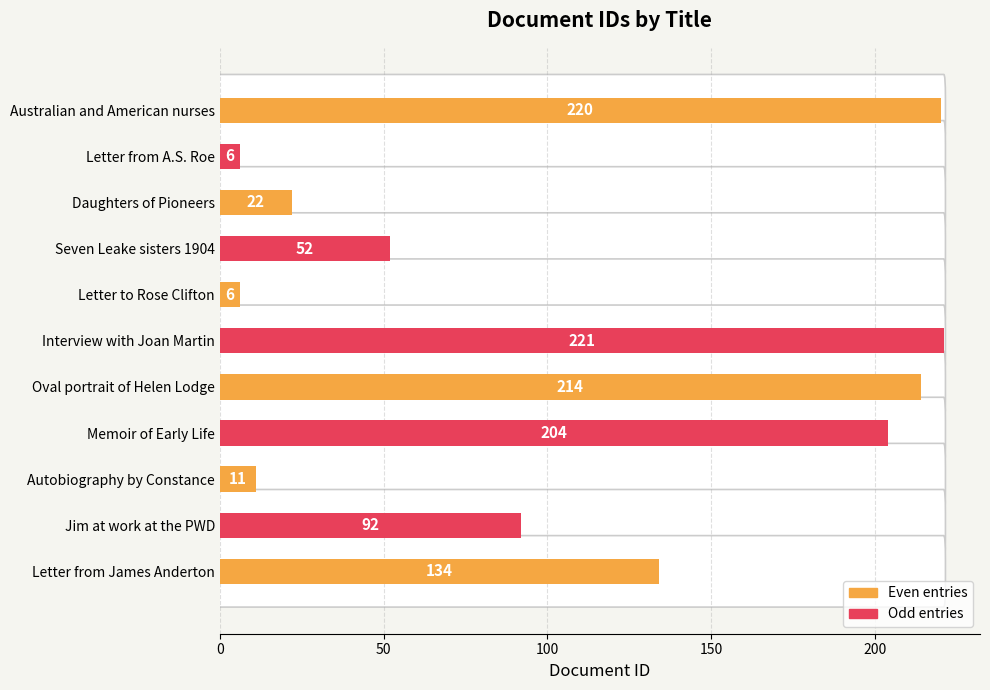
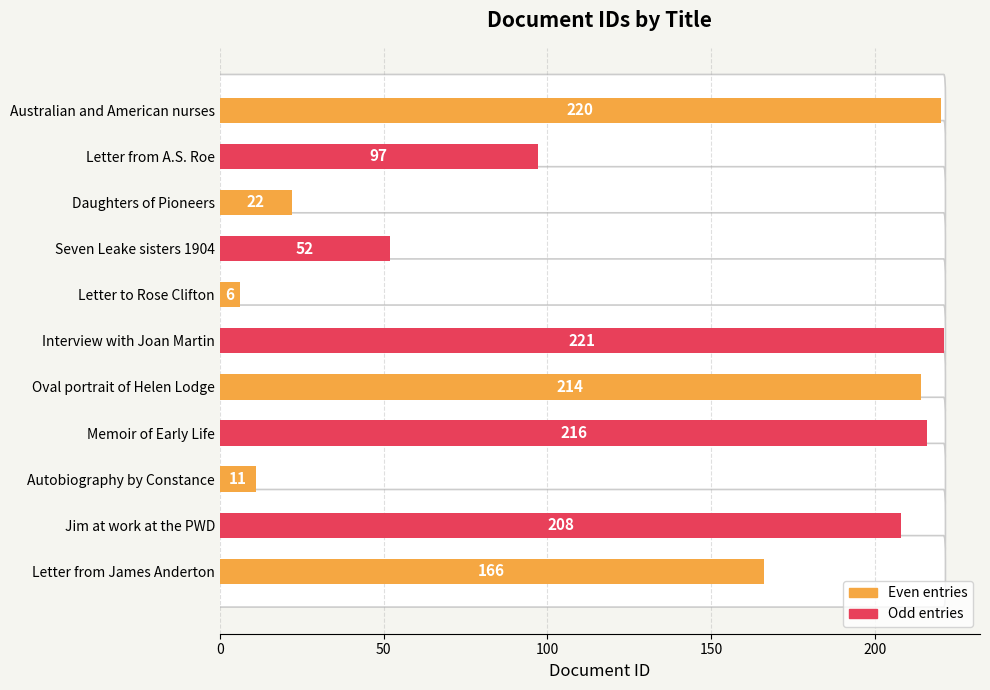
  {
    "Australian and American nurses": 220,
-   "Letter from A.S. Roe": 6,
+   "Letter from A.S. Roe": 97,
    "Daughters of Pioneers": 22,
    "Seven Leake sisters 1904": 52,
    "Letter to Rose Clifton": 6,
    "Interview with Joan Martin": 221,
    "Oval portrait of Helen Lodge": 214,
-   "Memoir of Early Life": 204,
+   "Memoir of Early Life": 216,
    "Autobiography by Constance": 11,
-   "Jim at work at the PWD": 92,
-   "Letter from James Anderton": 134
+   "Jim at work at the PWD": 208,
+   "Letter from James Anderton": 166
  }
